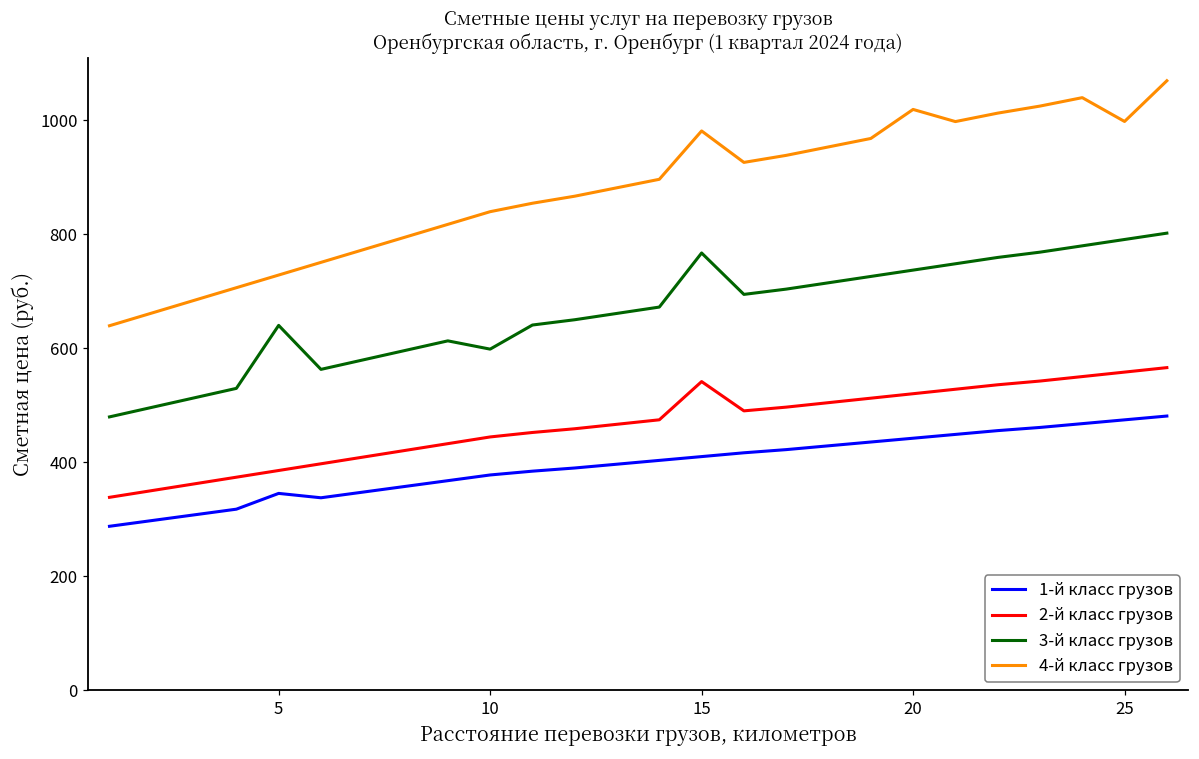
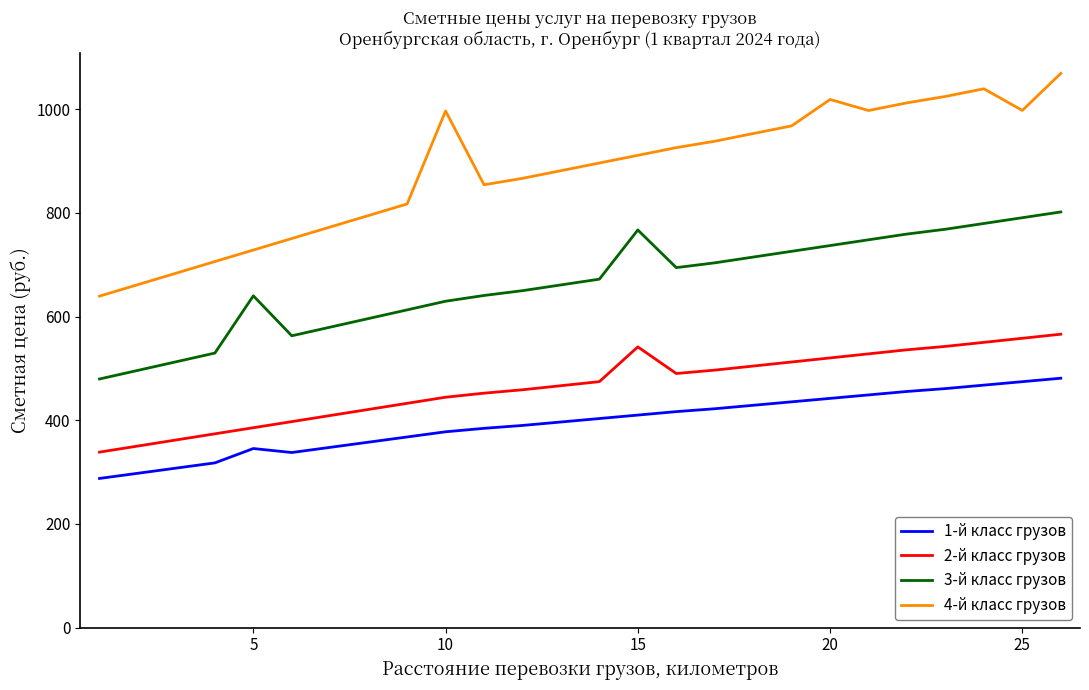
  {
    "1-й класс грузов": {
      "5": 350,
      "10": 380,
      "15": 410,
      "20": 440,
      "25": 470
    },
    "2-й класс грузов": {
      "5": 390,
      "10": 440,
      "15": 540,
      "20": 520,
      "25": 560
    },
    "3-й класс грузов": {
      "5": 640,
-     "10": 600,
+     "10": 630,
      "15": 770,
      "20": 740,
      "25": 790
    },
    "4-й класс грузов": {
      "5": 730,
-     "10": 840,
-     "15": 980,
+     "10": 1000,
+     "15": 910,
      "20": 1020,
      "25": 1000
    }
  }
